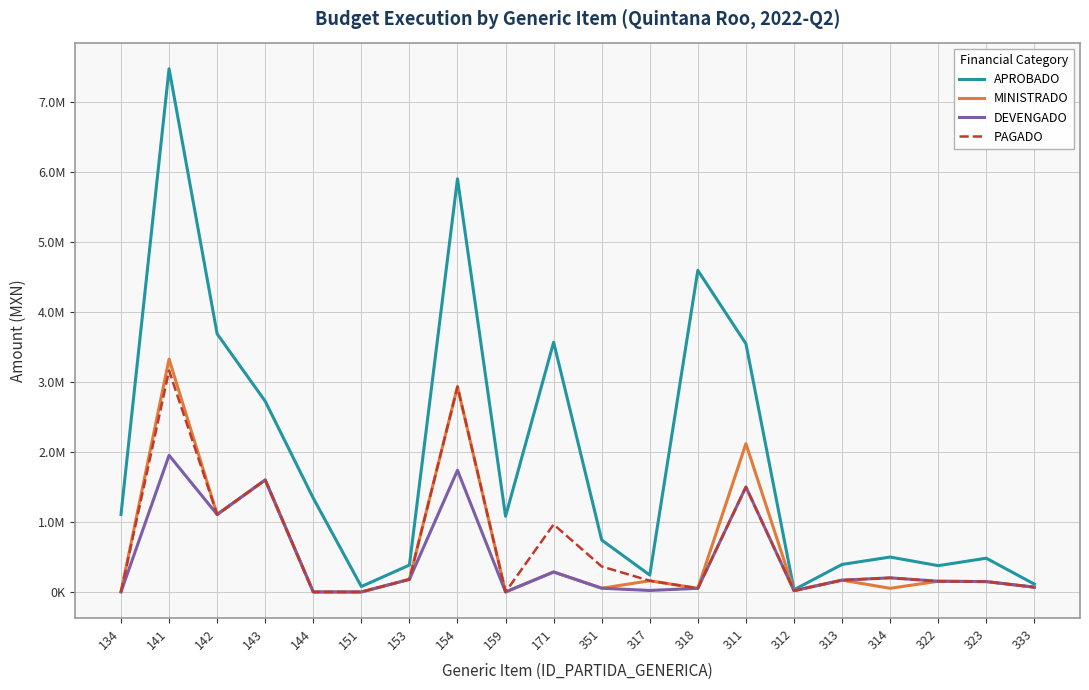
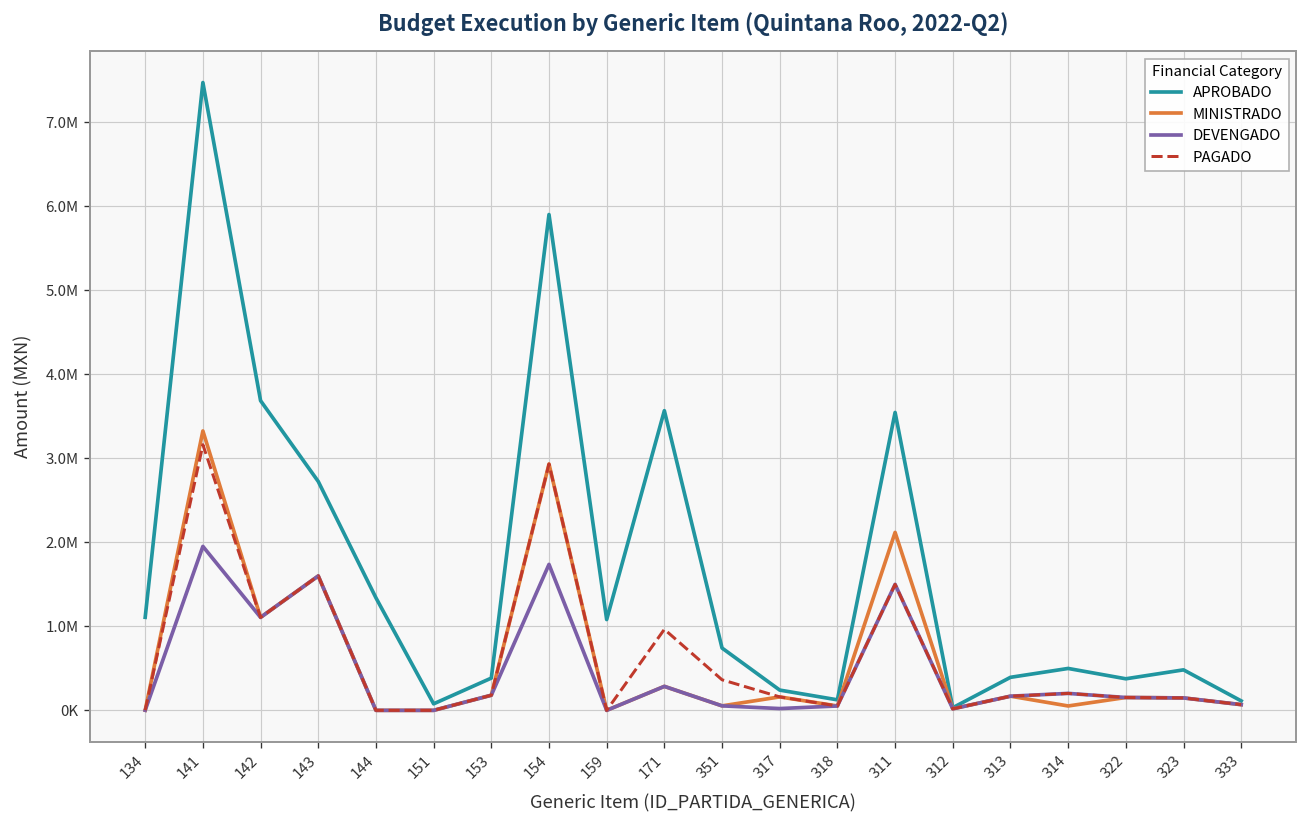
  {
    "APROBADO": {
      "134": 1100000,
      "141": 7500000,
      "142": 3700000,
      "143": 2700000,
      "144": 1300000,
      "151": 100000,
      "153": 400000,
      "154": 5900000,
      "159": 1100000,
      "171": 3600000,
      "351": 700000,
      "317": 200000,
-     "318": 4600000,
+     "318": 100000,
      "311": 3500000,
      "313": 400000,
      "314": 500000,
      "322": 400000,
      "323": 500000,
      "333": 100000
    },
    "MINISTRADO": {
      "141": 3300000,
      "311": 2100000,
      "314": 100000
    },
    "DEVENGADO": {
      "141": 2000000,
      "154": 1700000,
      "317": 0
    },
    "PAGADO": {
      "141": 3200000,
      "171": 1000000,
      "351": 400000
    }
  }
